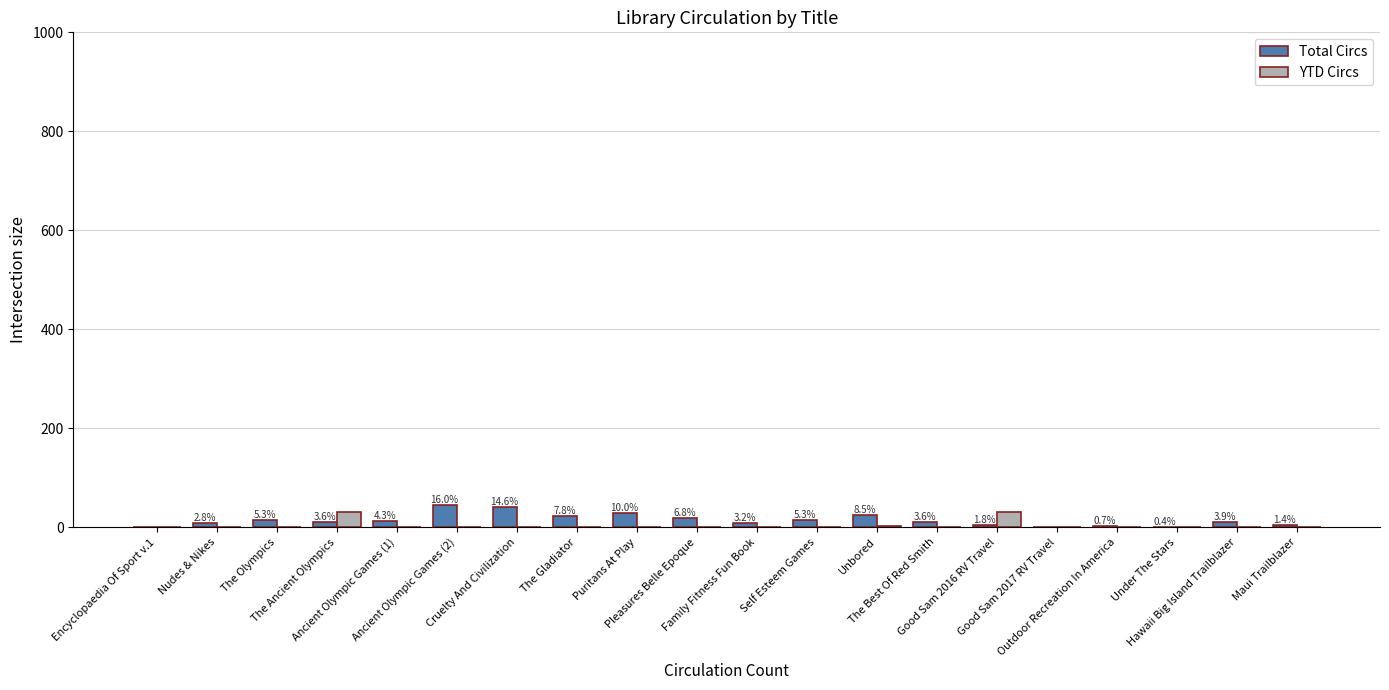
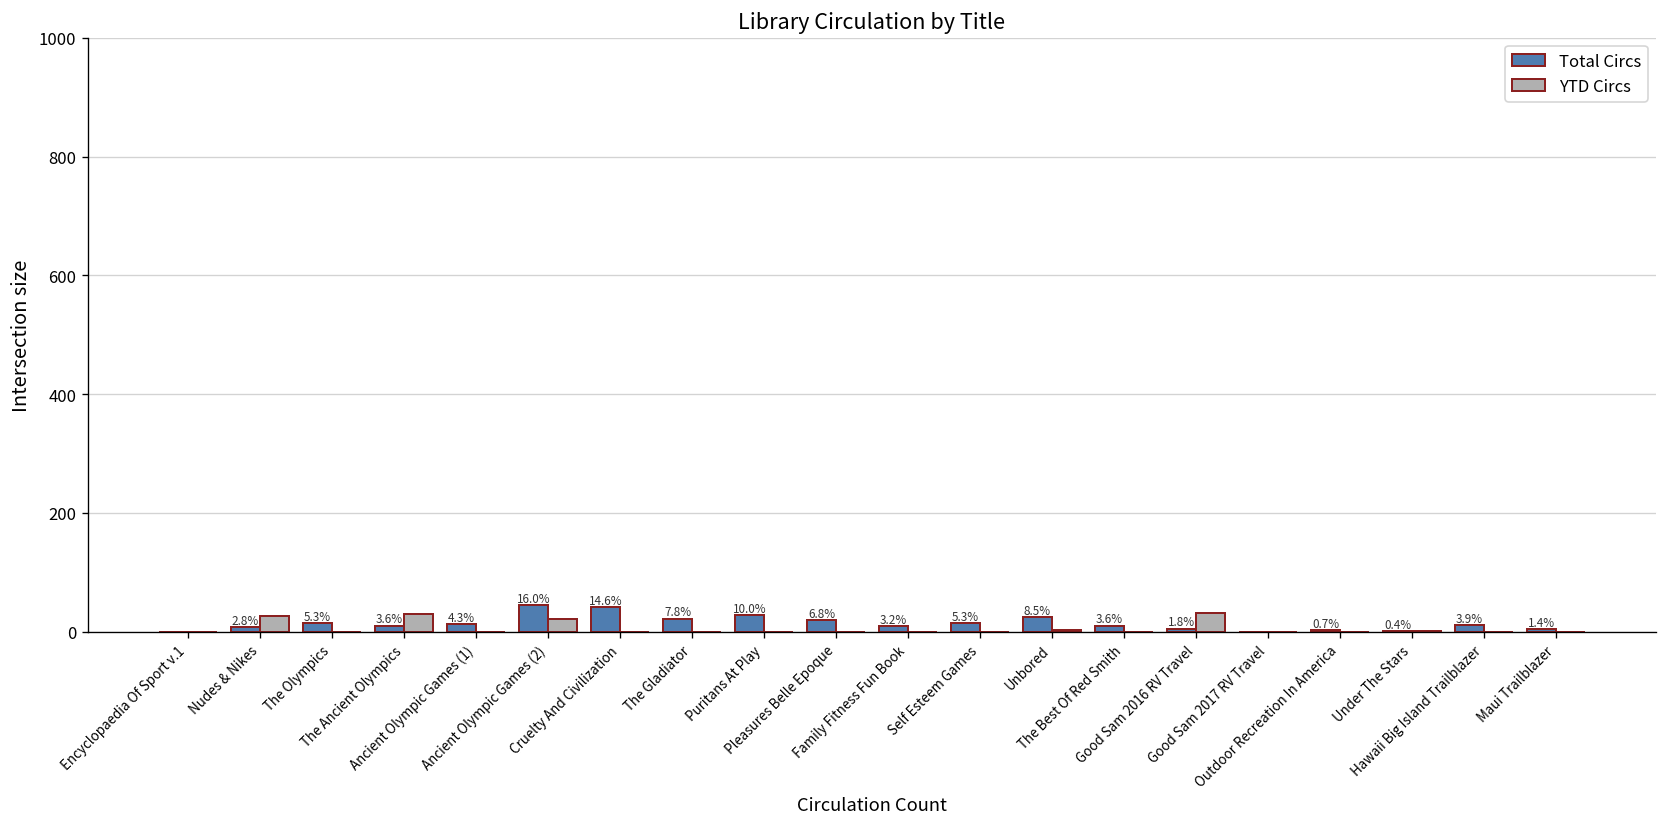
  {
    "Total Circs": {
      "Encyclopaedia Of Sport v.1": 0,
      "Good Sam 2017 RV Travel": 0
    },
    "YTD Circs": {
      "Encyclopaedia Of Sport v.1": 0,
-     "Nudes & Nikes": 0,
+     "Nudes & Nikes": 30,
      "The Olympics": 0,
      "The Ancient Olympics": 30,
      "Ancient Olympic Games (1)": 0,
-     "Ancient Olympic Games (2)": 0,
+     "Ancient Olympic Games (2)": 20,
      "Cruelty And Civilization": 0,
      "The Gladiator": 0,
      "Puritans At Play": 0,
      "Pleasures Belle Epoque": 0,
      "Family Fitness Fun Book": 0,
      "Self Esteem Games": 0,
      "The Best Of Red Smith": 0,
      "Good Sam 2016 RV Travel": 30,
      "Good Sam 2017 RV Travel": 0,
      "Outdoor Recreation In America": 0,
      "Hawaii Big Island Trailblazer": 0,
      "Maui Trailblazer": 0
    }
  }
